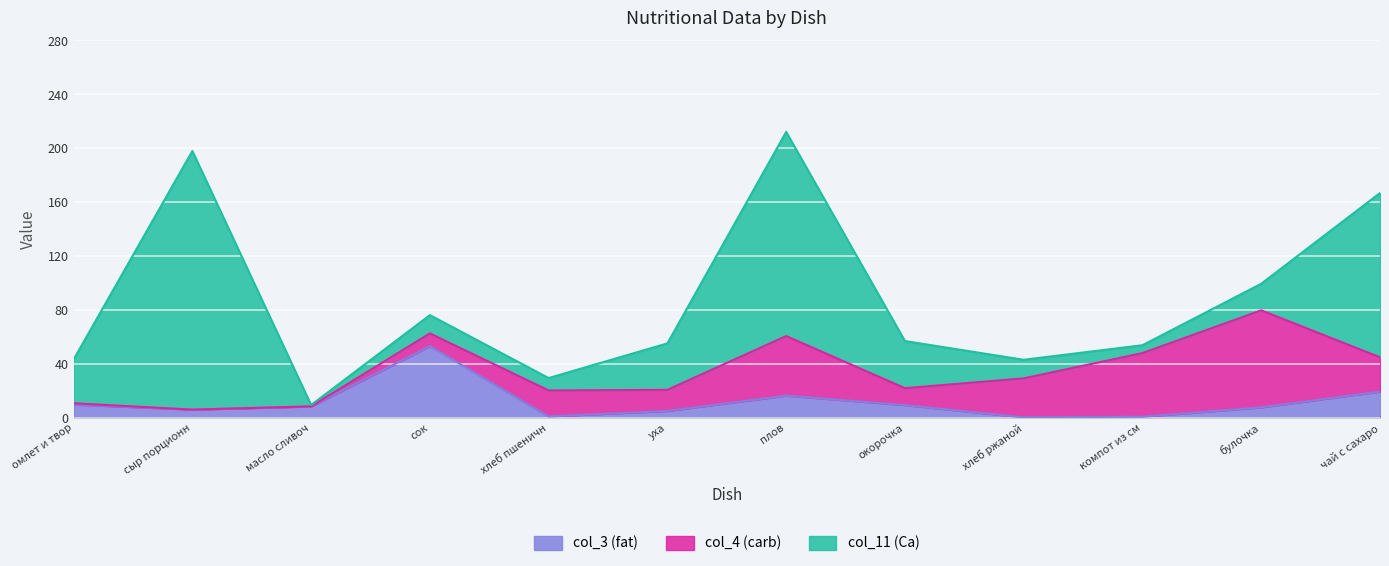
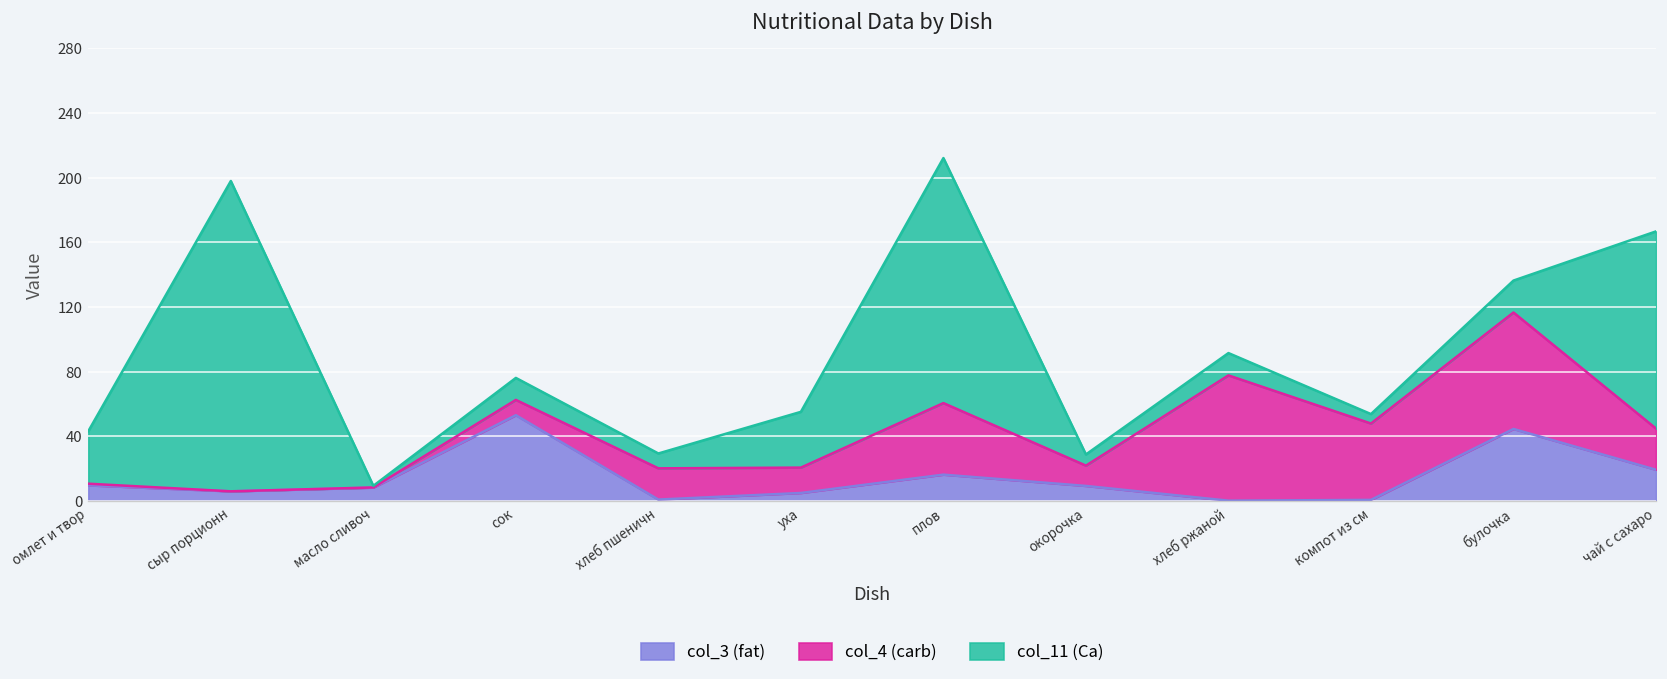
  {
    "col_3 (fat)": {
      "сок": 53,
      "хлеб пшеничн": 1,
      "уха": 5,
      "плов": 16,
      "окорочка": 9,
      "хлеб ржаной": 0,
      "компот из см": 1,
-     "булочка": 8,
+     "булочка": 44,
      "чай с сахаро": 19
    },
    "col_4 (carb)": {
      "сок": 9,
      "хлеб пшеничн": 19,
      "уха": 16,
      "плов": 44,
      "окорочка": 13,
-     "хлеб ржаной": 29,
+     "хлеб ржаной": 78,
      "компот из см": 47,
      "булочка": 72,
      "чай с сахаро": 25
    },
    "col_11 (Ca)": {
      "омлет и твор": 32,
      "сыр порционн": 192,
      "сок": 14,
      "хлеб пшеничн": 9,
      "уха": 35,
      "плов": 152,
-     "окорочка": 35,
+     "окорочка": 7,
      "хлеб ржаной": 14,
      "компот из см": 6,
      "булочка": 20,
      "чай с сахаро": 122
    }
  }
